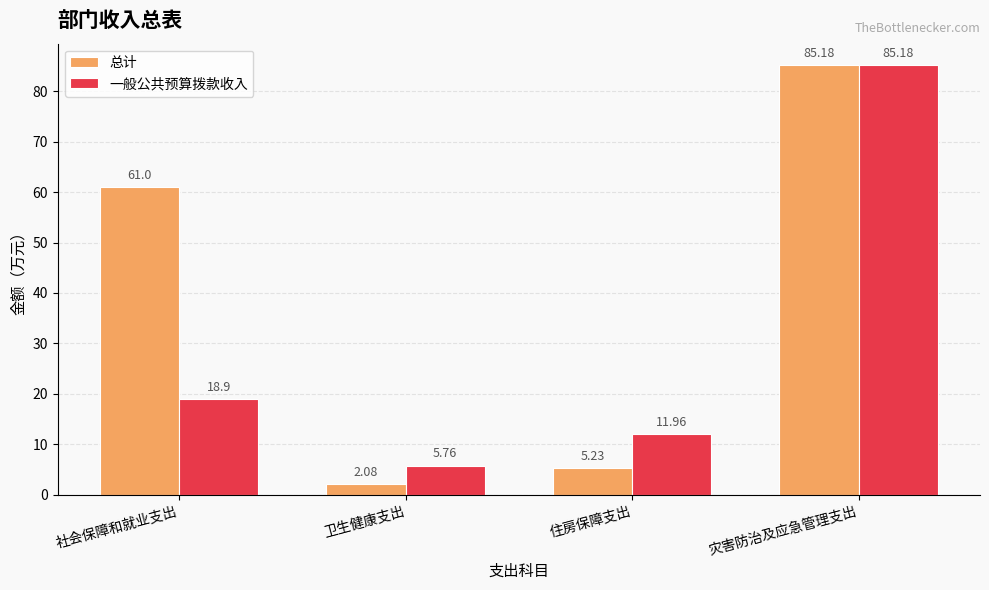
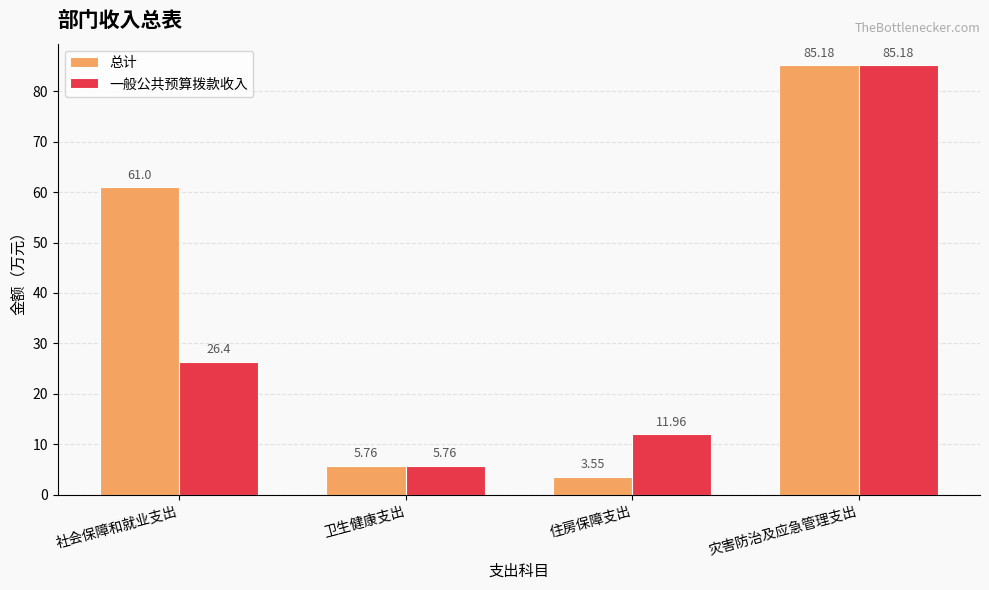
  {
    "总计": {
      "社会保障和就业支出": 61.0,
-     "卫生健康支出": 2.08,
-     "住房保障支出": 5.23,
+     "卫生健康支出": 5.76,
+     "住房保障支出": 3.55,
      "灾害防治及应急管理支出": 85.18
    },
    "一般公共预算拨款收入": {
-     "社会保障和就业支出": 18.9,
+     "社会保障和就业支出": 26.4,
      "卫生健康支出": 5.76,
      "住房保障支出": 11.96,
      "灾害防治及应急管理支出": 85.18
    }
  }
